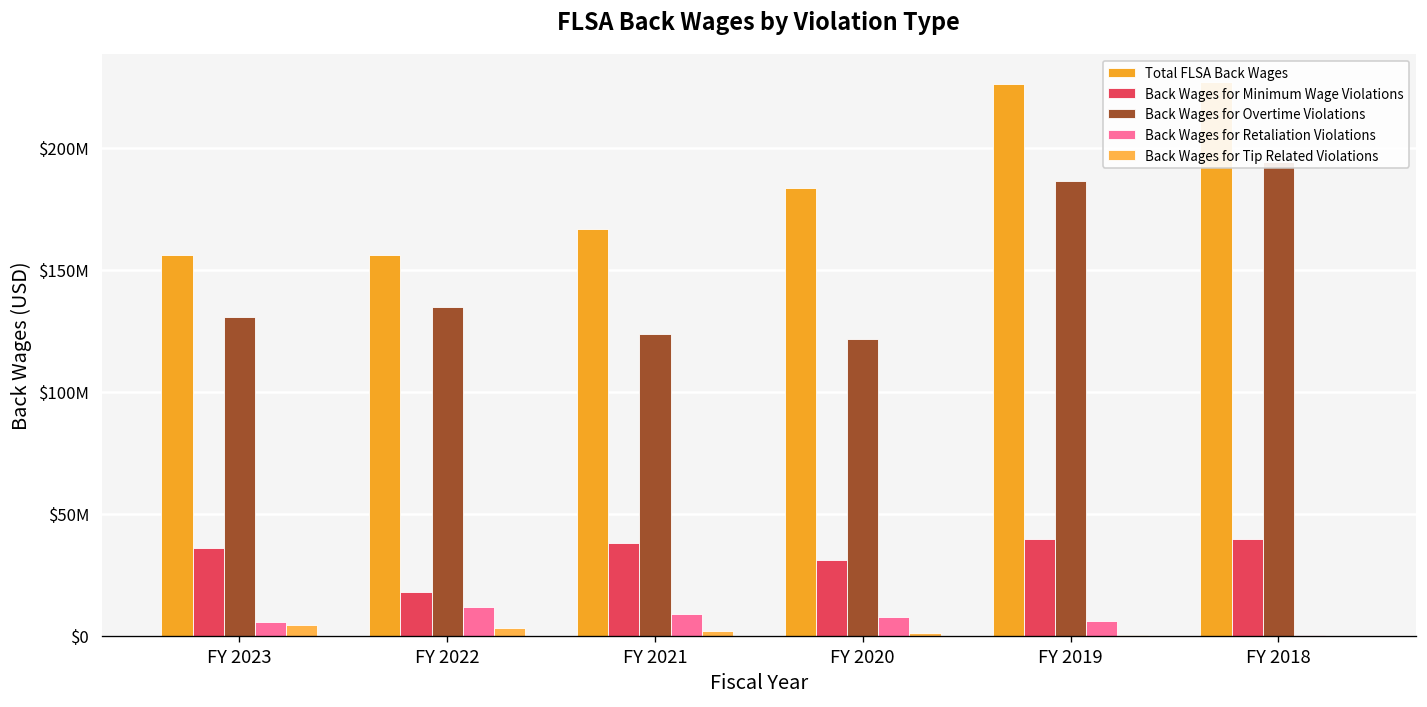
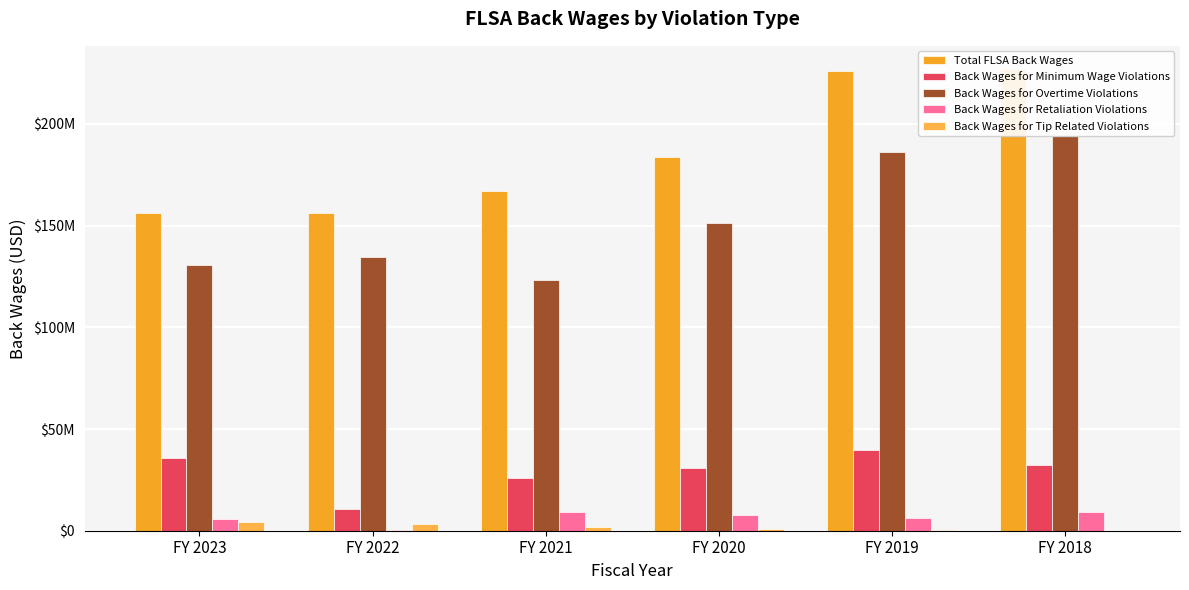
  {
    "Back Wages for Minimum Wage Violations": {
      "FY 2023": "$36000000",
-     "FY 2022": "$18000000",
-     "FY 2021": "$38000000",
+     "FY 2022": "$11000000",
+     "FY 2021": "$26000000",
      "FY 2020": "$31000000",
      "FY 2019": "$40000000",
-     "FY 2018": "$40000000"
+     "FY 2018": "$32000000"
    },
    "Back Wages for Overtime Violations": {
      "FY 2023": "$131000000",
      "FY 2022": "$135000000",
      "FY 2021": "$123000000",
-     "FY 2020": "$121000000",
+     "FY 2020": "$151000000",
      "FY 2019": "$186000000"
    },
    "Back Wages for Retaliation Violations": {
      "FY 2023": "$6000000",
-     "FY 2022": "$12000000",
+     "FY 2022": "$0",
      "FY 2021": "$9000000",
      "FY 2020": "$8000000",
      "FY 2019": "$6000000",
-     "FY 2018": "$0"
+     "FY 2018": "$9000000"
    }
  }
